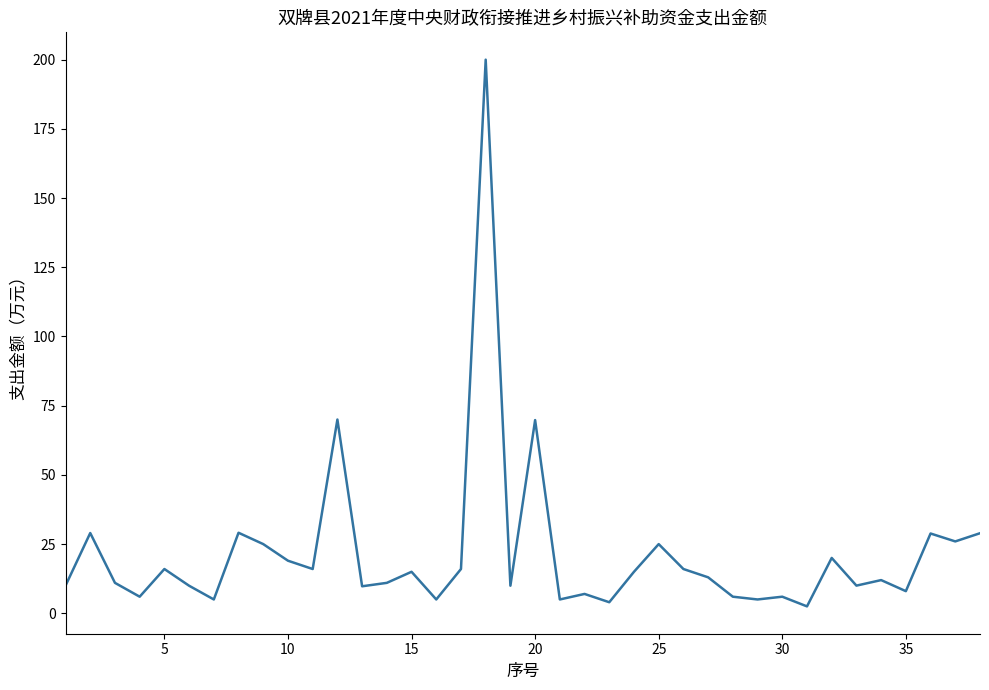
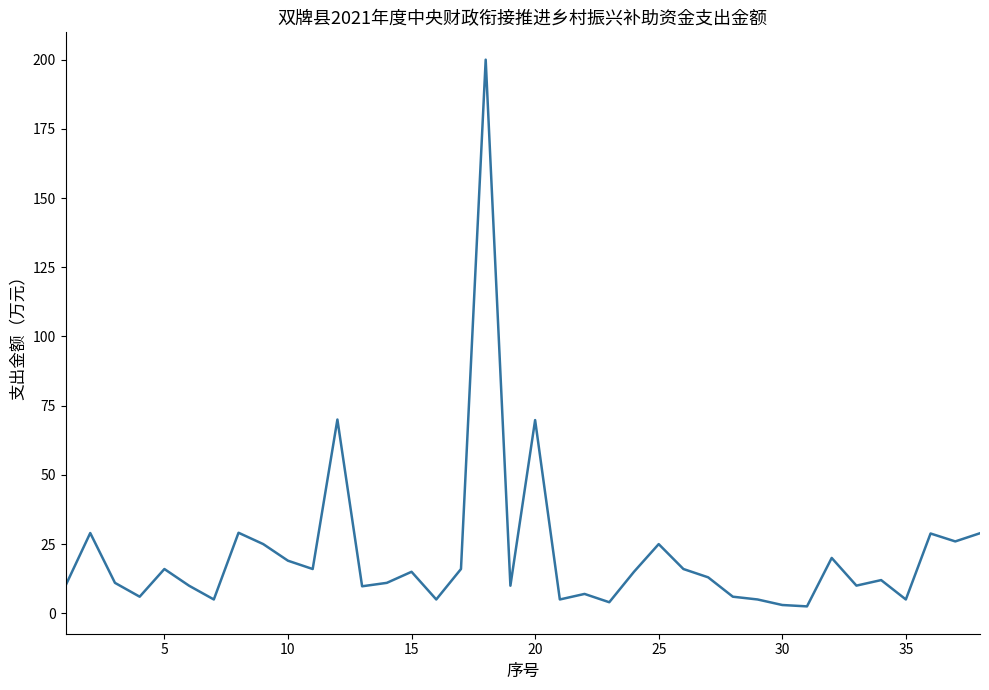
  {
    "5": 16,
    "10": 19,
    "15": 15,
    "20": 70,
    "25": 25,
-   "30": 6,
-   "35": 8
+   "30": 3,
+   "35": 5
  }
